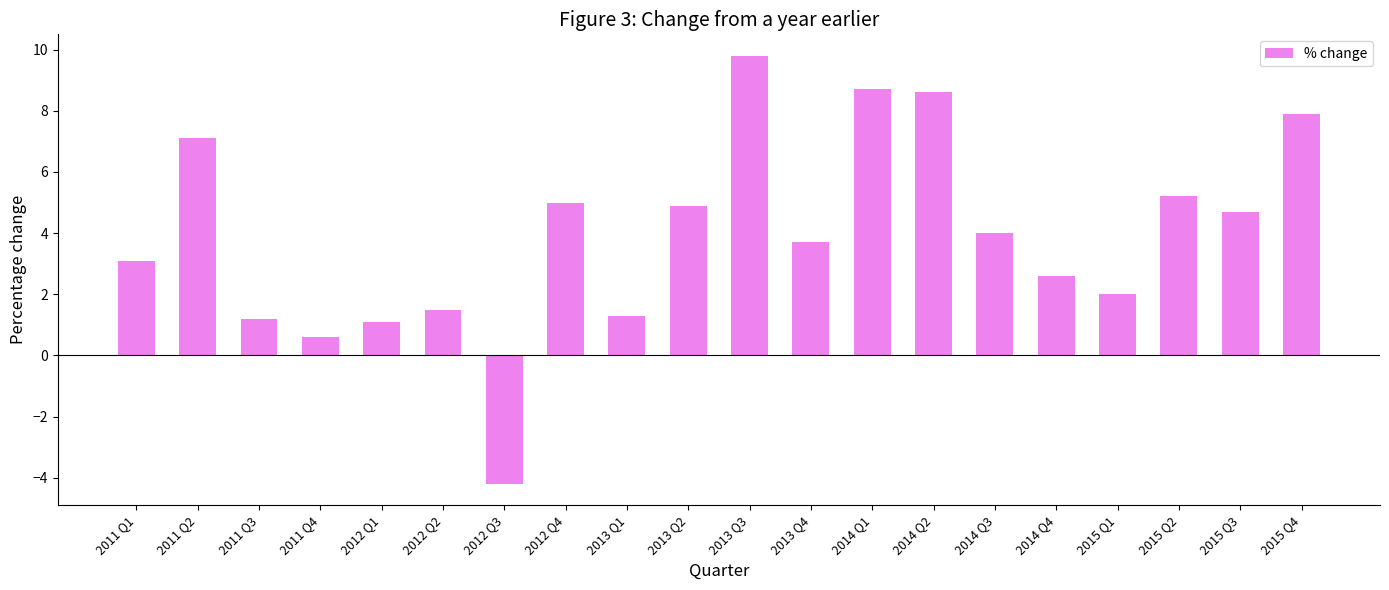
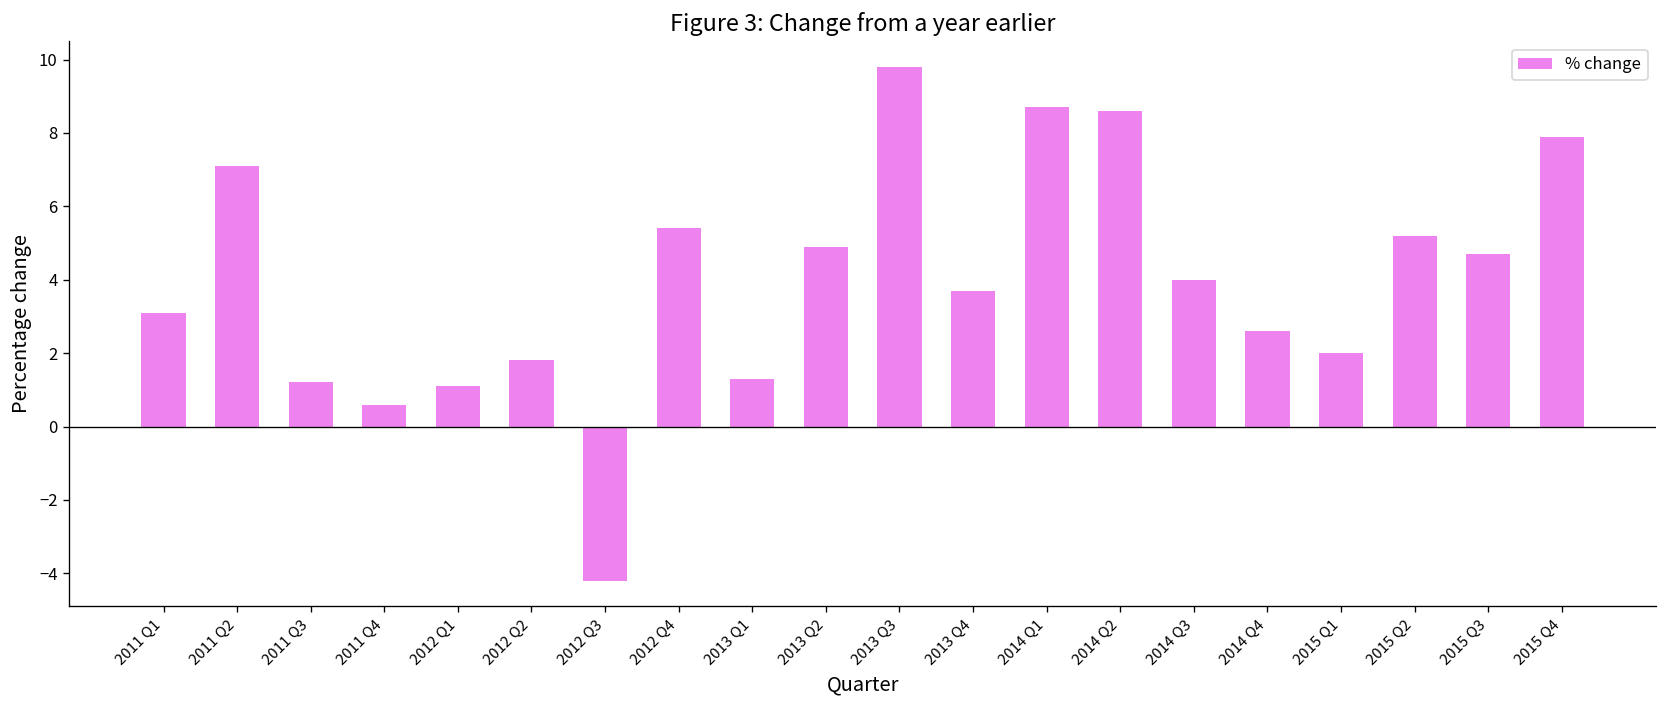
  {
    "2011 Q1": 3.1,
    "2011 Q2": 7.1,
    "2011 Q3": 1.2,
    "2011 Q4": 0.6,
    "2012 Q1": 1.1,
-   "2012 Q2": 1.5,
+   "2012 Q2": 1.8,
    "2012 Q3": -4.2,
-   "2012 Q4": 5.0,
+   "2012 Q4": 5.4,
    "2013 Q1": 1.3,
    "2013 Q2": 4.9,
    "2013 Q3": 9.8,
    "2013 Q4": 3.7,
    "2014 Q1": 8.7,
    "2014 Q2": 8.6,
    "2014 Q3": 4.0,
    "2014 Q4": 2.6,
    "2015 Q1": 2.0,
    "2015 Q2": 5.2,
    "2015 Q3": 4.7,
    "2015 Q4": 7.9
  }
